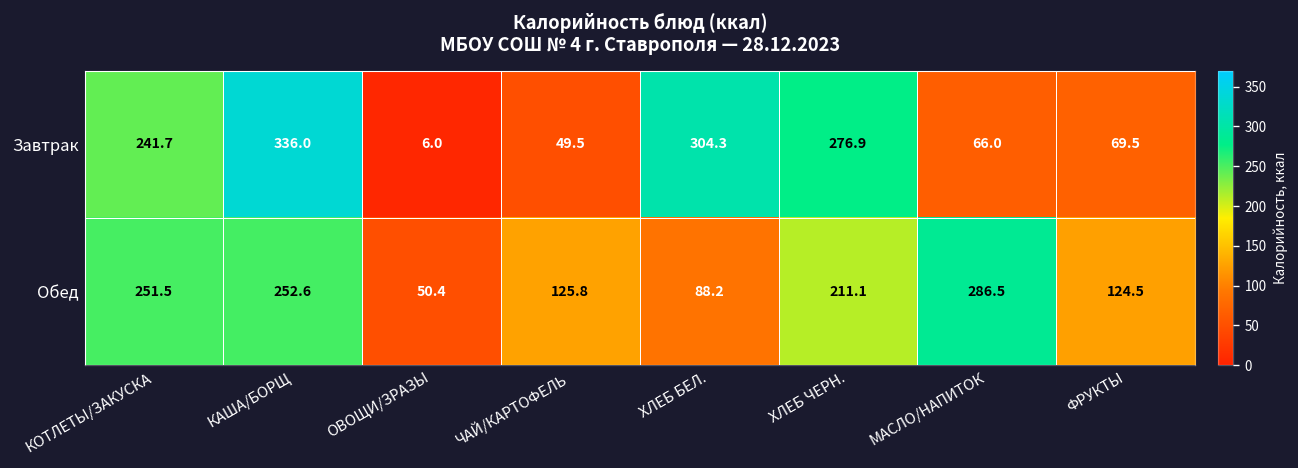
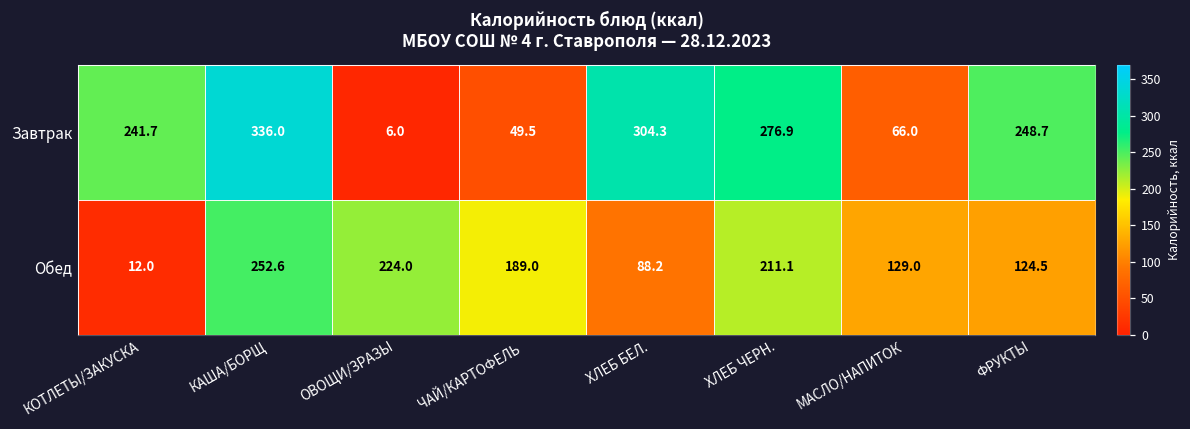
  {
    "Завтрак": {
      "КОТЛЕТЫ/ЗАКУСКА": 241.7,
      "КАША/БОРЩ": 336.0,
      "ОВОЩИ/ЗРАЗЫ": 6.0,
      "ЧАЙ/КАРТОФЕЛЬ": 49.5,
      "ХЛЕБ БЕЛ.": 304.3,
      "ХЛЕБ ЧЕРН.": 276.9,
      "МАСЛО/НАПИТОК": 66.0,
-     "ФРУКТЫ": 69.5
+     "ФРУКТЫ": 248.7
    },
    "Обед": {
-     "КОТЛЕТЫ/ЗАКУСКА": 251.5,
+     "КОТЛЕТЫ/ЗАКУСКА": 12.0,
      "КАША/БОРЩ": 252.6,
-     "ОВОЩИ/ЗРАЗЫ": 50.4,
-     "ЧАЙ/КАРТОФЕЛЬ": 125.8,
+     "ОВОЩИ/ЗРАЗЫ": 224.0,
+     "ЧАЙ/КАРТОФЕЛЬ": 189.0,
      "ХЛЕБ БЕЛ.": 88.2,
      "ХЛЕБ ЧЕРН.": 211.1,
-     "МАСЛО/НАПИТОК": 286.5,
+     "МАСЛО/НАПИТОК": 129.0,
      "ФРУКТЫ": 124.5
    }
  }
